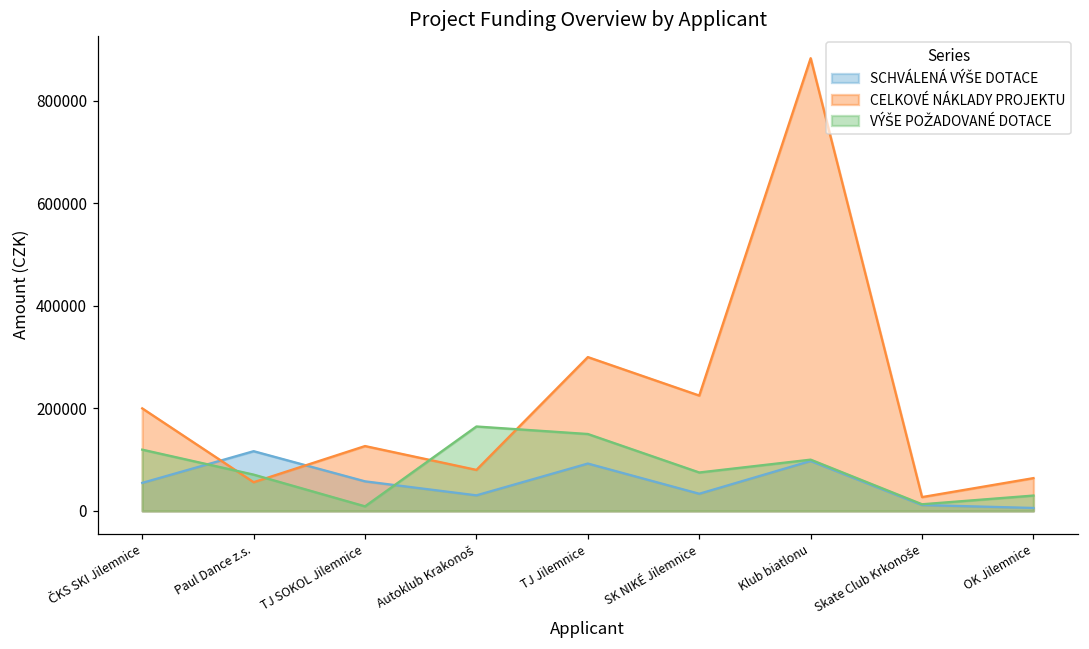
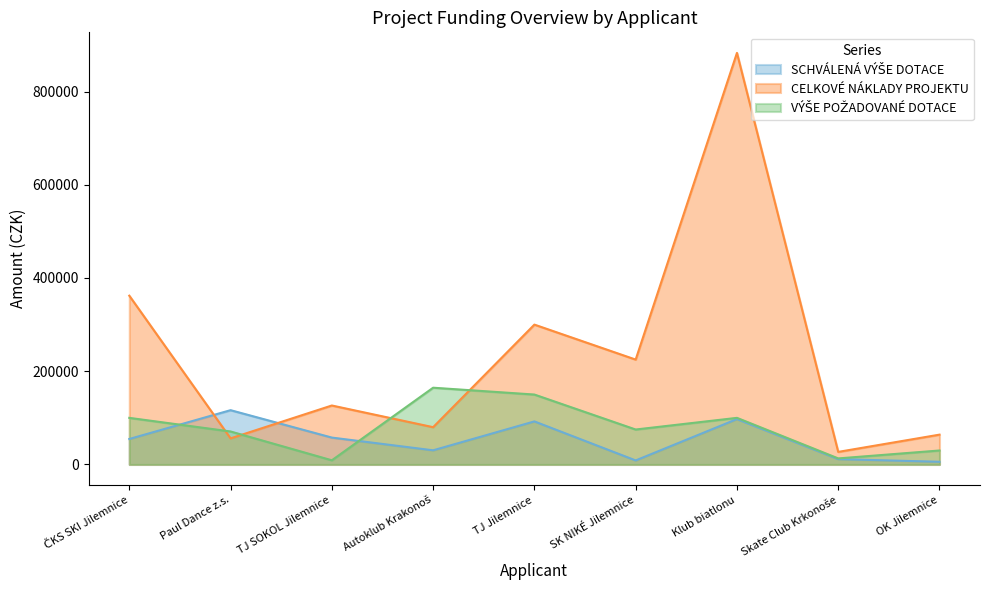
  {
    "SCHVÁLENÁ VÝŠE DOTACE": {
      "ČKS SKI Jilemnice": 50000,
      "Paul Dance z.s.": 120000,
      "TJ SOKOL Jilemnice": 60000,
      "Autoklub Krakonoš": 30000,
      "TJ Jilemnice": 90000,
-     "SK NIKÉ Jilemnice": 30000,
+     "SK NIKÉ Jilemnice": 10000,
      "OK Jilemnice": 10000
    },
    "CELKOVÉ NÁKLADY PROJEKTU": {
-     "ČKS SKI Jilemnice": 200000,
+     "ČKS SKI Jilemnice": 360000,
      "Paul Dance z.s.": 60000,
      "TJ SOKOL Jilemnice": 130000,
      "Autoklub Krakonoš": 80000,
      "TJ Jilemnice": 300000,
      "SK NIKÉ Jilemnice": 230000,
      "Klub biatlonu": 880000,
      "Skate Club Krkonoše": 30000,
      "OK Jilemnice": 60000
    },
    "VÝŠE POŽADOVANÉ DOTACE": {
-     "ČKS SKI Jilemnice": 120000,
+     "ČKS SKI Jilemnice": 100000,
      "Paul Dance z.s.": 70000,
      "TJ SOKOL Jilemnice": 10000,
      "Autoklub Krakonoš": 160000,
      "TJ Jilemnice": 150000,
      "SK NIKÉ Jilemnice": 80000,
      "OK Jilemnice": 30000
    }
  }
